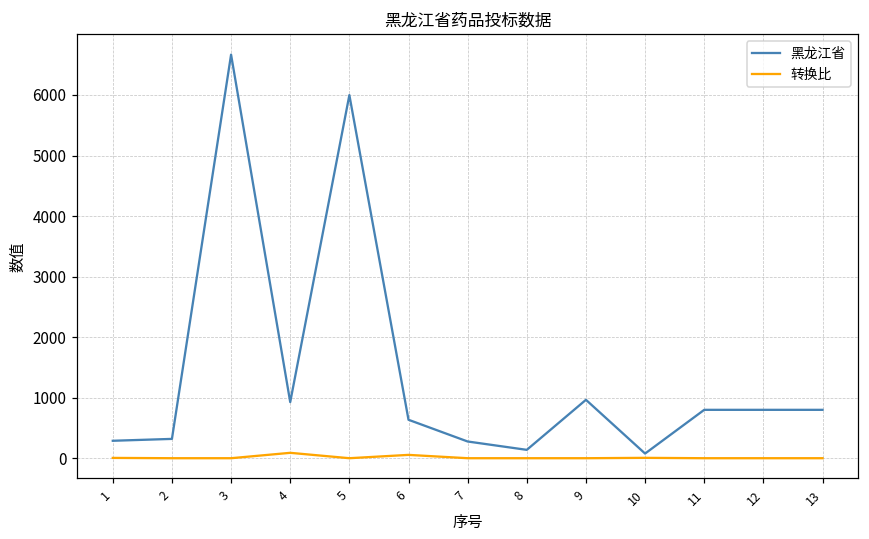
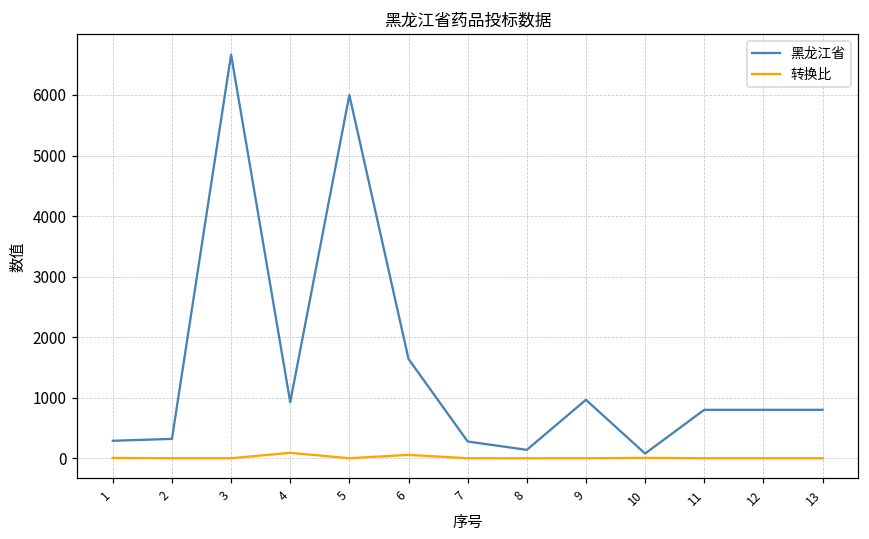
  {
    "黑龙江省": {
      "1": 300,
      "2": 300,
      "3": 6700,
      "4": 900,
      "5": 6000,
-     "6": 600,
+     "6": 1600,
      "7": 300,
      "8": 100,
      "9": 1000,
      "10": 100,
      "11": 800,
      "12": 800,
      "13": 800
    },
    "转换比": {
      "1": 0,
      "2": 0,
      "3": 0,
      "4": 100,
      "5": 0,
      "6": 100,
      "7": 0,
      "8": 0,
      "9": 0,
      "10": 0,
      "11": 0,
      "12": 0,
      "13": 0
    }
  }
